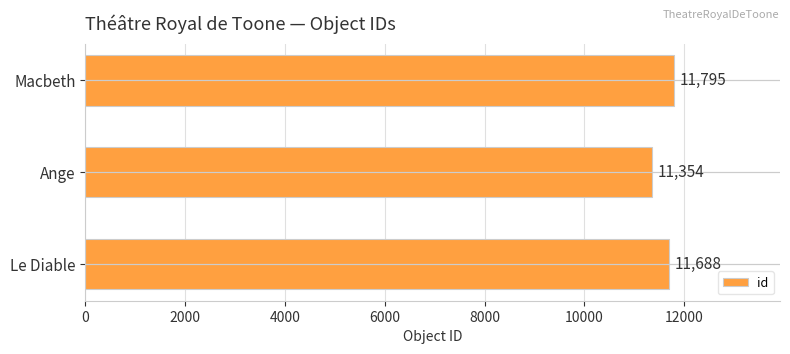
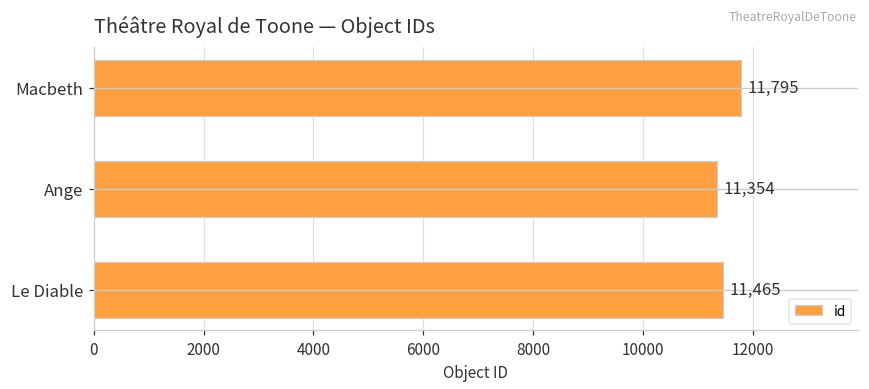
  {
    "Macbeth": "11,795",
    "Ange": "11,354",
-   "Le Diable": "11,688"
+   "Le Diable": "11,465"
  }
